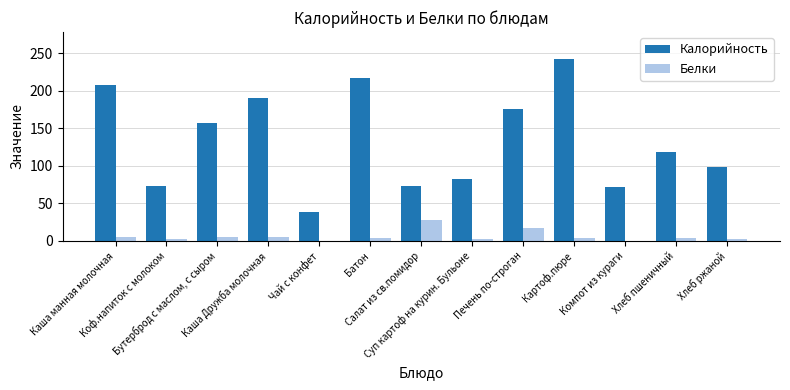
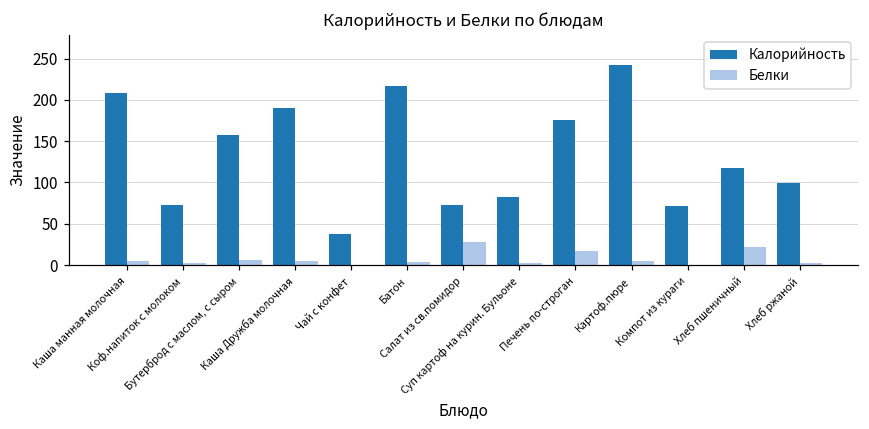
  {
    "Калорийность": {
      "Каша манная молочная": 210,
      "Коф.напиток с молоком": 70,
      "Бутерброд с маслом, с сыром": 160,
      "Каша Дружба молочная": 190,
      "Чай с конфет": 40,
      "Батон": 220,
      "Салат из св.помидор": 70,
      "Суп картоф на курин. Бульоне": 80,
      "Печень по-строган": 180,
      "Картоф.пюре": 240,
      "Компот из кураги": 70,
      "Хлеб пшеничный": 120,
      "Хлеб ржаной": 100
    },
    "Белки": {
      "Каша манная молочная": 10,
      "Бутерброд с маслом, с сыром": 10,
      "Каша Дружба молочная": 10,
      "Батон": 0,
      "Салат из св.помидор": 30,
      "Печень по-строган": 20,
      "Картоф.пюре": 0,
-     "Хлеб пшеничный": 0
+     "Хлеб пшеничный": 20
    }
  }
